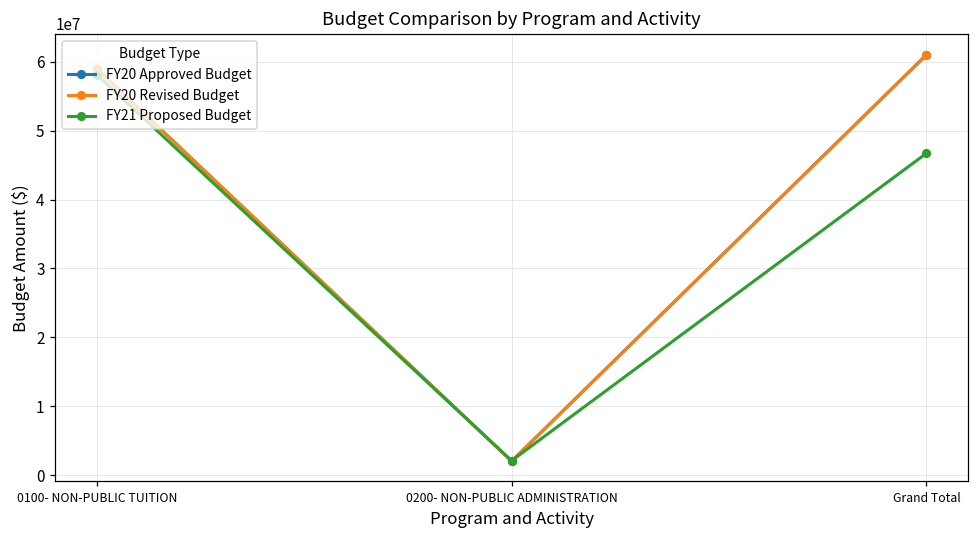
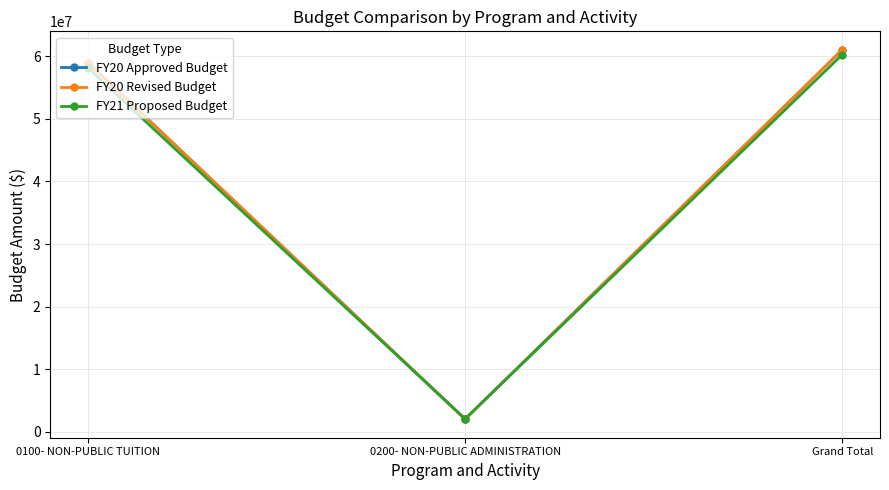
  {
    "FY20 Revised Budget": {
      "Grand Total": 61000000
    },
    "FY21 Proposed Budget": {
-     "Grand Total": 47000000
+     "Grand Total": 60000000
    }
  }
